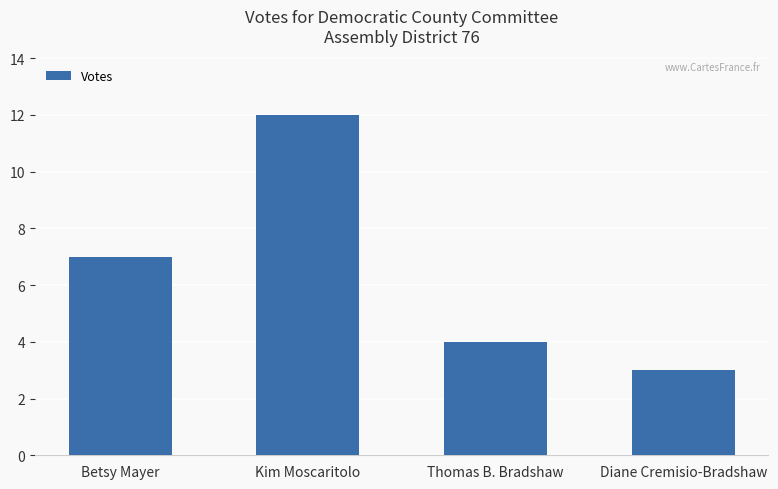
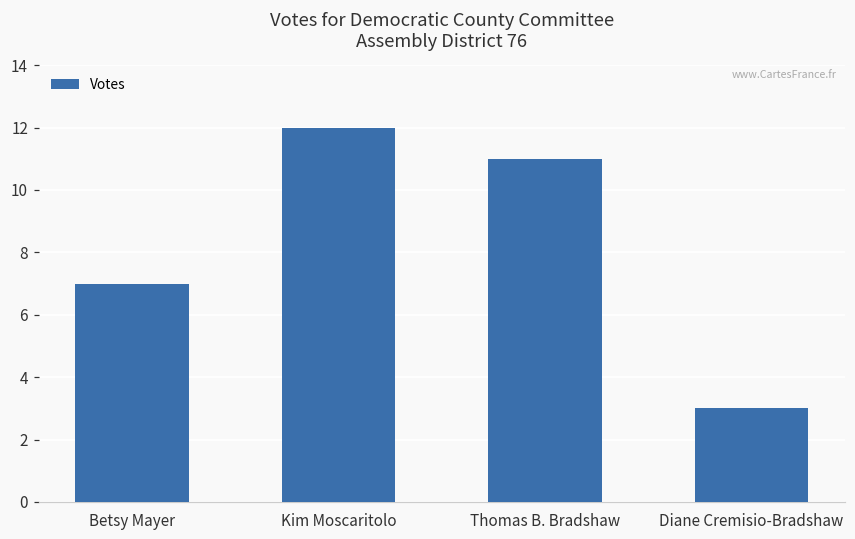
  {
    "Betsy Mayer": 7,
    "Kim Moscaritolo": 12,
-   "Thomas B. Bradshaw": 4,
+   "Thomas B. Bradshaw": 11,
    "Diane Cremisio-Bradshaw": 3
  }
